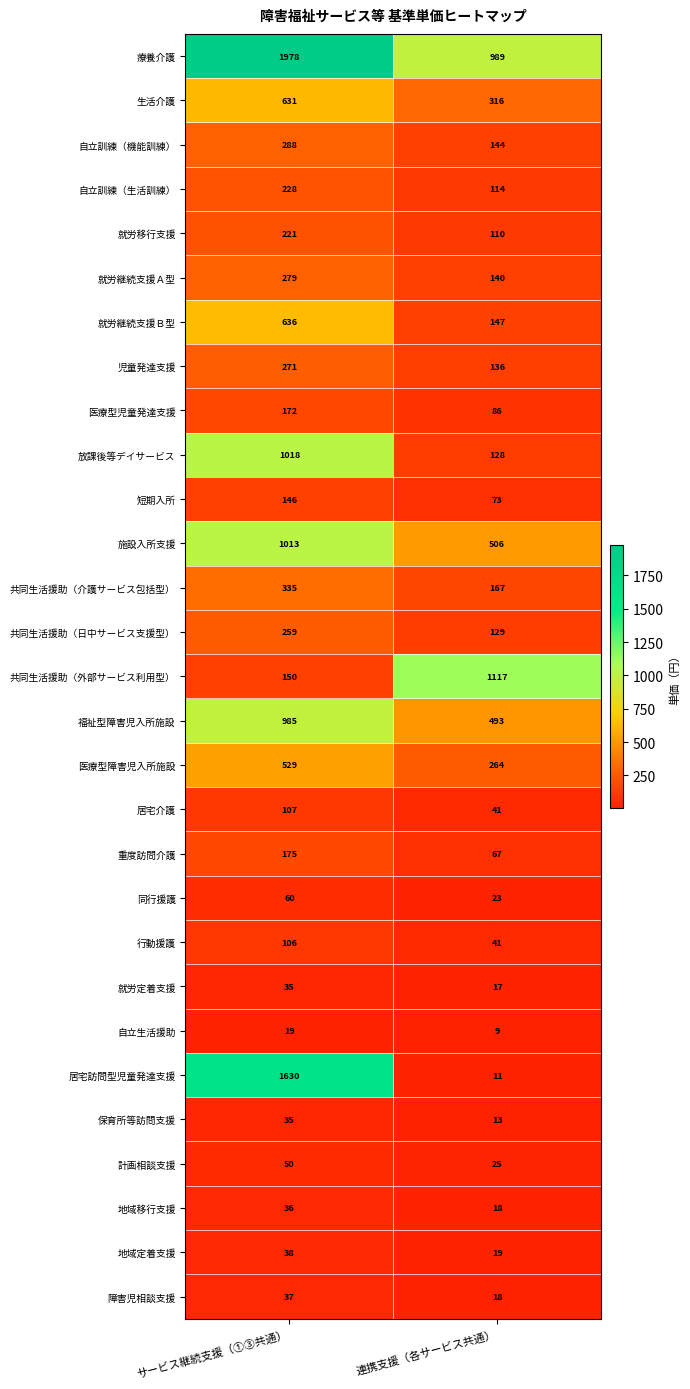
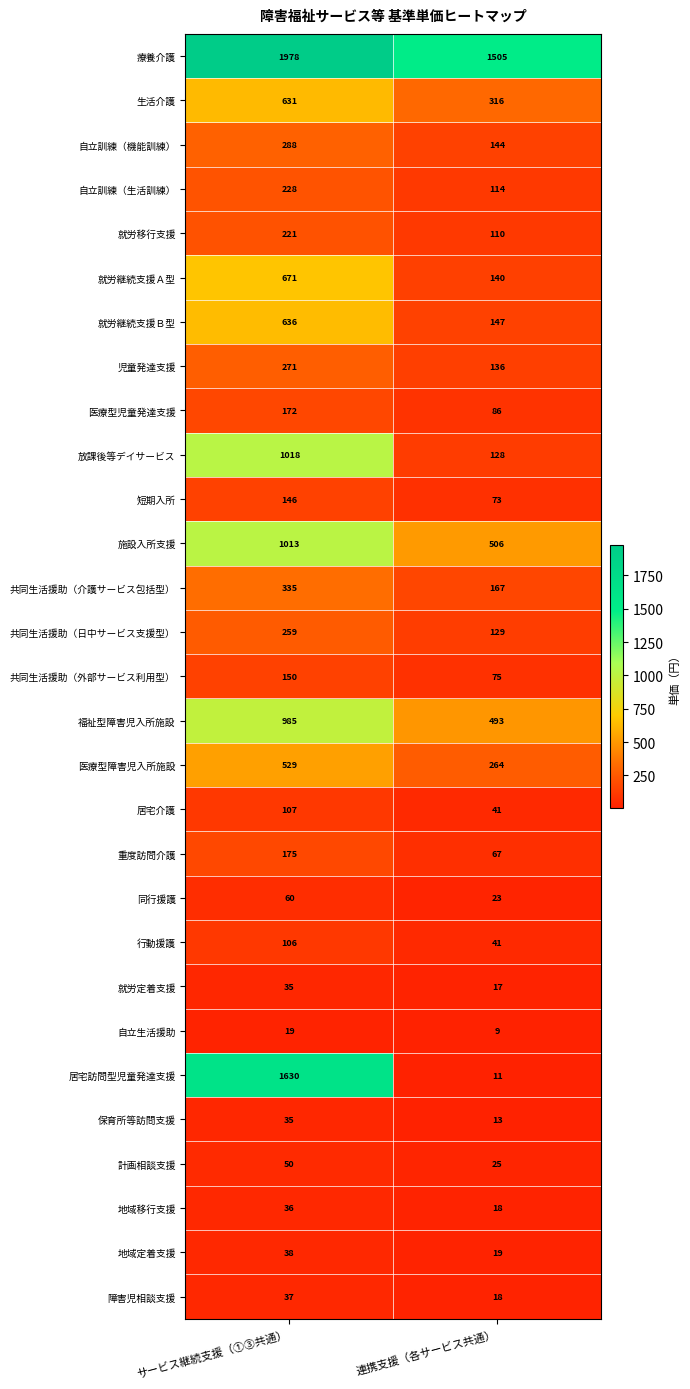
  {
    "療養介護": {
      "サービス継続支援（①③共通）": 1978,
-     "連携支援（各サービス共通）": 989
+     "連携支援（各サービス共通）": 1505
    },
    "生活介護": {
      "サービス継続支援（①③共通）": 631,
      "連携支援（各サービス共通）": 316
    },
    "自立訓練（機能訓練）": {
      "サービス継続支援（①③共通）": 288,
      "連携支援（各サービス共通）": 144
    },
    "自立訓練（生活訓練）": {
      "サービス継続支援（①③共通）": 228,
      "連携支援（各サービス共通）": 114
    },
    "就労移行支援": {
      "サービス継続支援（①③共通）": 221,
      "連携支援（各サービス共通）": 110
    },
    "就労継続支援Ａ型": {
-     "サービス継続支援（①③共通）": 279,
+     "サービス継続支援（①③共通）": 671,
      "連携支援（各サービス共通）": 140
    },
    "就労継続支援Ｂ型": {
      "サービス継続支援（①③共通）": 636,
      "連携支援（各サービス共通）": 147
    },
    "児童発達支援": {
      "サービス継続支援（①③共通）": 271,
      "連携支援（各サービス共通）": 136
    },
    "医療型児童発達支援": {
      "サービス継続支援（①③共通）": 172,
      "連携支援（各サービス共通）": 86
    },
    "放課後等デイサービス": {
      "サービス継続支援（①③共通）": 1018,
      "連携支援（各サービス共通）": 128
    },
    "短期入所": {
      "サービス継続支援（①③共通）": 146,
      "連携支援（各サービス共通）": 73
    },
    "施設入所支援": {
      "サービス継続支援（①③共通）": 1013,
      "連携支援（各サービス共通）": 506
    },
    "共同生活援助（介護サービス包括型）": {
      "サービス継続支援（①③共通）": 335,
      "連携支援（各サービス共通）": 167
    },
    "共同生活援助（日中サービス支援型）": {
      "サービス継続支援（①③共通）": 259,
      "連携支援（各サービス共通）": 129
    },
    "共同生活援助（外部サービス利用型）": {
      "サービス継続支援（①③共通）": 150,
-     "連携支援（各サービス共通）": 1117
+     "連携支援（各サービス共通）": 75
    },
    "福祉型障害児入所施設": {
      "サービス継続支援（①③共通）": 985,
      "連携支援（各サービス共通）": 493
    },
    "医療型障害児入所施設": {
      "サービス継続支援（①③共通）": 529,
      "連携支援（各サービス共通）": 264
    },
    "居宅介護": {
      "サービス継続支援（①③共通）": 107,
      "連携支援（各サービス共通）": 41
    },
    "重度訪問介護": {
      "サービス継続支援（①③共通）": 175,
      "連携支援（各サービス共通）": 67
    },
    "同行援護": {
      "サービス継続支援（①③共通）": 60,
      "連携支援（各サービス共通）": 23
    },
    "行動援護": {
      "サービス継続支援（①③共通）": 106,
      "連携支援（各サービス共通）": 41
    },
    "就労定着支援": {
      "サービス継続支援（①③共通）": 35,
      "連携支援（各サービス共通）": 17
    },
    "自立生活援助": {
      "サービス継続支援（①③共通）": 19,
      "連携支援（各サービス共通）": 9
    },
    "居宅訪問型児童発達支援": {
      "サービス継続支援（①③共通）": 1630,
      "連携支援（各サービス共通）": 11
    },
    "保育所等訪問支援": {
      "サービス継続支援（①③共通）": 35,
      "連携支援（各サービス共通）": 13
    },
    "計画相談支援": {
      "サービス継続支援（①③共通）": 50,
      "連携支援（各サービス共通）": 25
    },
    "地域移行支援": {
      "サービス継続支援（①③共通）": 36,
      "連携支援（各サービス共通）": 18
    },
    "地域定着支援": {
      "サービス継続支援（①③共通）": 38,
      "連携支援（各サービス共通）": 19
    },
    "障害児相談支援": {
      "サービス継続支援（①③共通）": 37,
      "連携支援（各サービス共通）": 18
    }
  }
